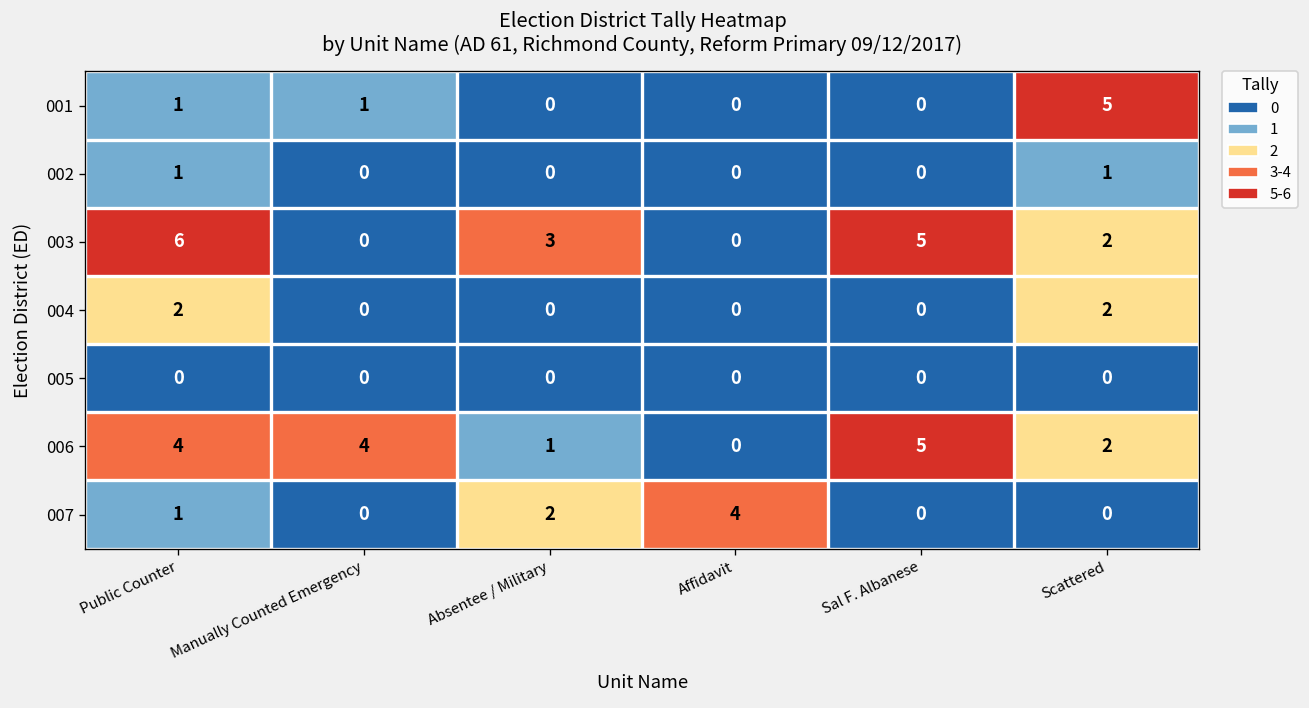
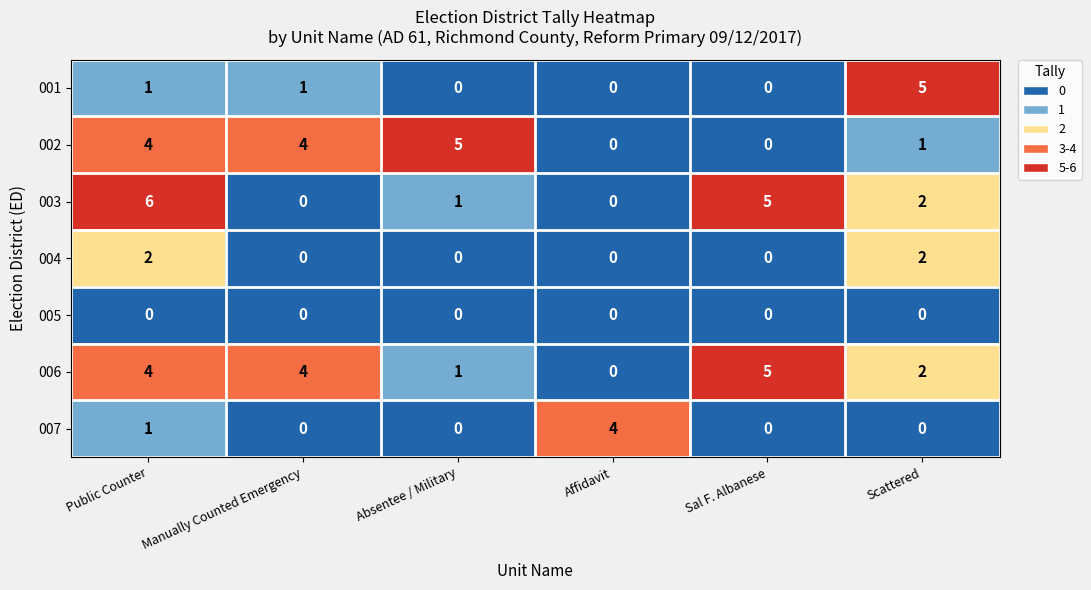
  {
    "001": {
      "Public Counter": 1,
      "Manually Counted Emergency": 1,
      "Absentee / Military": 0,
      "Affidavit": 0,
      "Sal F. Albanese": 0,
      "Scattered": 5
    },
    "002": {
-     "Public Counter": 1,
-     "Manually Counted Emergency": 0,
-     "Absentee / Military": 0,
+     "Public Counter": 4,
+     "Manually Counted Emergency": 4,
+     "Absentee / Military": 5,
      "Affidavit": 0,
      "Sal F. Albanese": 0,
      "Scattered": 1
    },
    "003": {
      "Public Counter": 6,
      "Manually Counted Emergency": 0,
-     "Absentee / Military": 3,
+     "Absentee / Military": 1,
      "Affidavit": 0,
      "Sal F. Albanese": 5,
      "Scattered": 2
    },
    "004": {
      "Public Counter": 2,
      "Manually Counted Emergency": 0,
      "Absentee / Military": 0,
      "Affidavit": 0,
      "Sal F. Albanese": 0,
      "Scattered": 2
    },
    "005": {
      "Public Counter": 0,
      "Manually Counted Emergency": 0,
      "Absentee / Military": 0,
      "Affidavit": 0,
      "Sal F. Albanese": 0,
      "Scattered": 0
    },
    "006": {
      "Public Counter": 4,
      "Manually Counted Emergency": 4,
      "Absentee / Military": 1,
      "Affidavit": 0,
      "Sal F. Albanese": 5,
      "Scattered": 2
    },
    "007": {
      "Public Counter": 1,
      "Manually Counted Emergency": 0,
-     "Absentee / Military": 2,
+     "Absentee / Military": 0,
      "Affidavit": 4,
      "Sal F. Albanese": 0,
      "Scattered": 0
    }
  }
